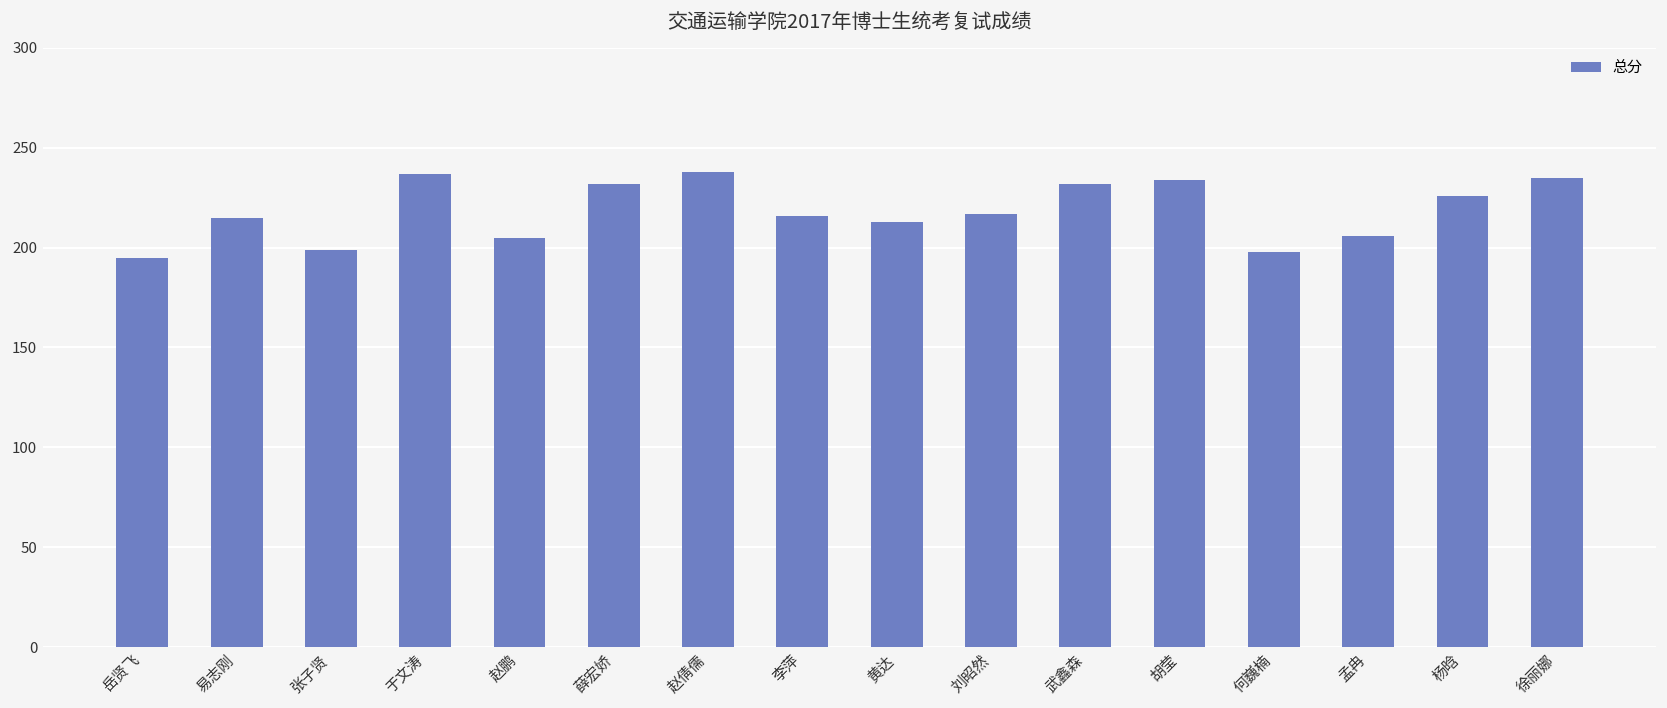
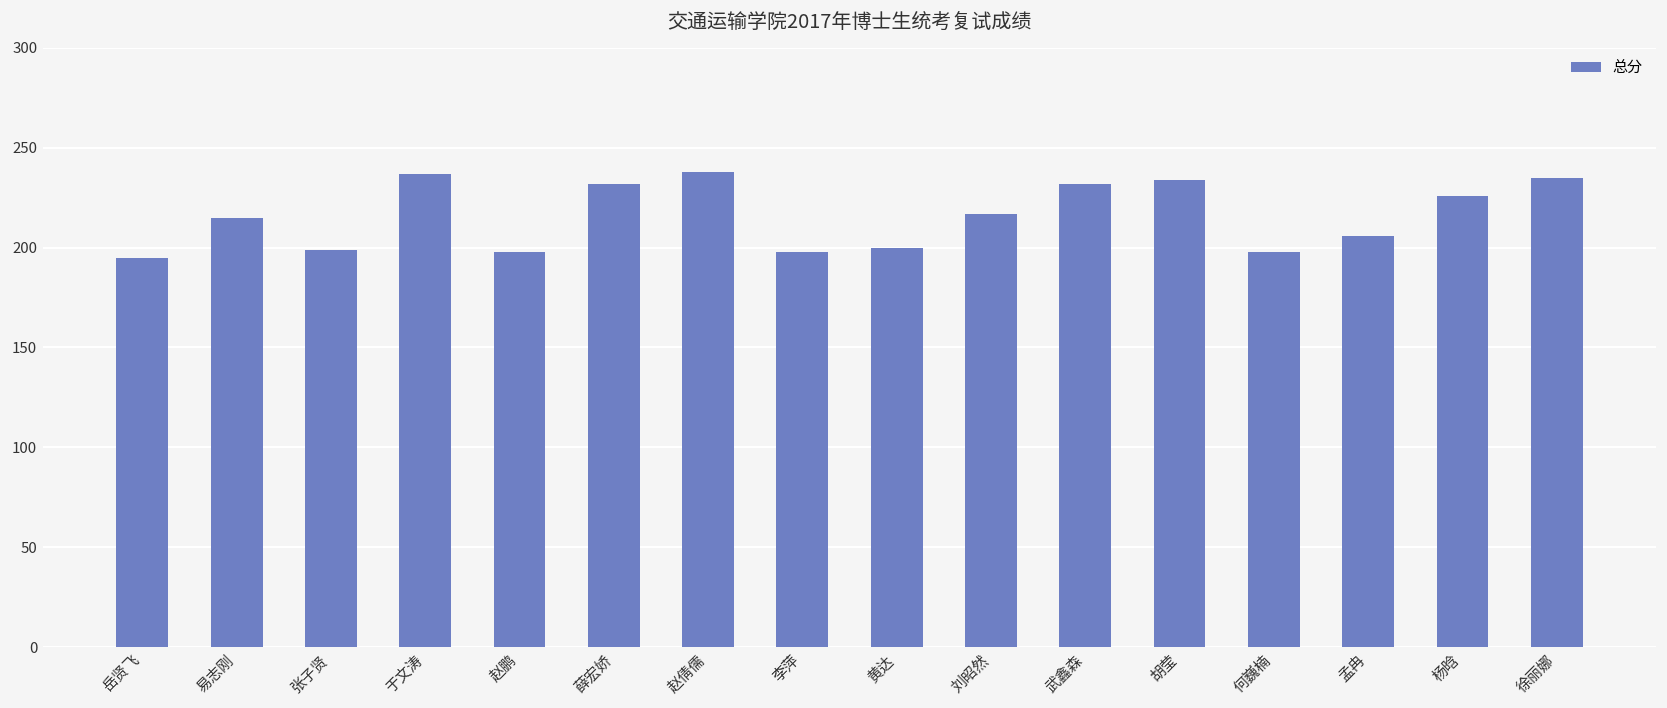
  {
    "岳贤飞": 195,
    "易志刚": 215,
    "张子贤": 199,
    "于文涛": 237,
-   "赵鹏": 205,
+   "赵鹏": 198,
    "薛宏娇": 232,
    "赵倩儒": 238,
-   "李萍": 216,
-   "黄达": 213,
+   "李萍": 198,
+   "黄达": 200,
    "刘昭然": 217,
    "武鑫森": 232,
    "胡莹": 234,
    "何巍楠": 198,
    "孟冉": 206,
    "杨晗": 226,
    "徐丽娜": 235
  }
